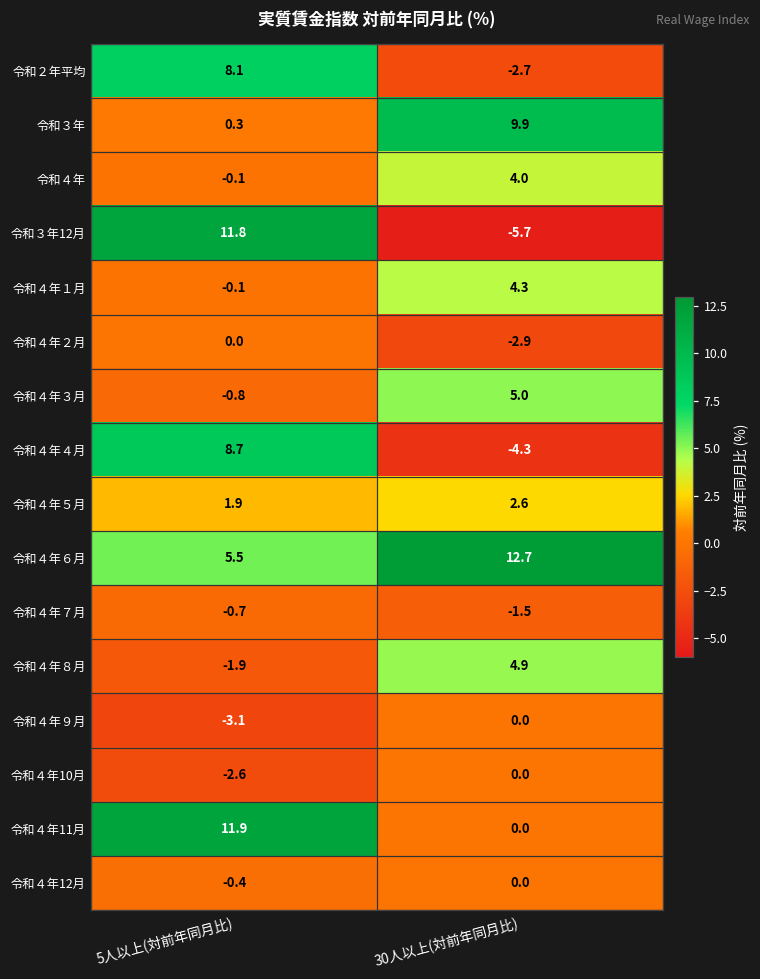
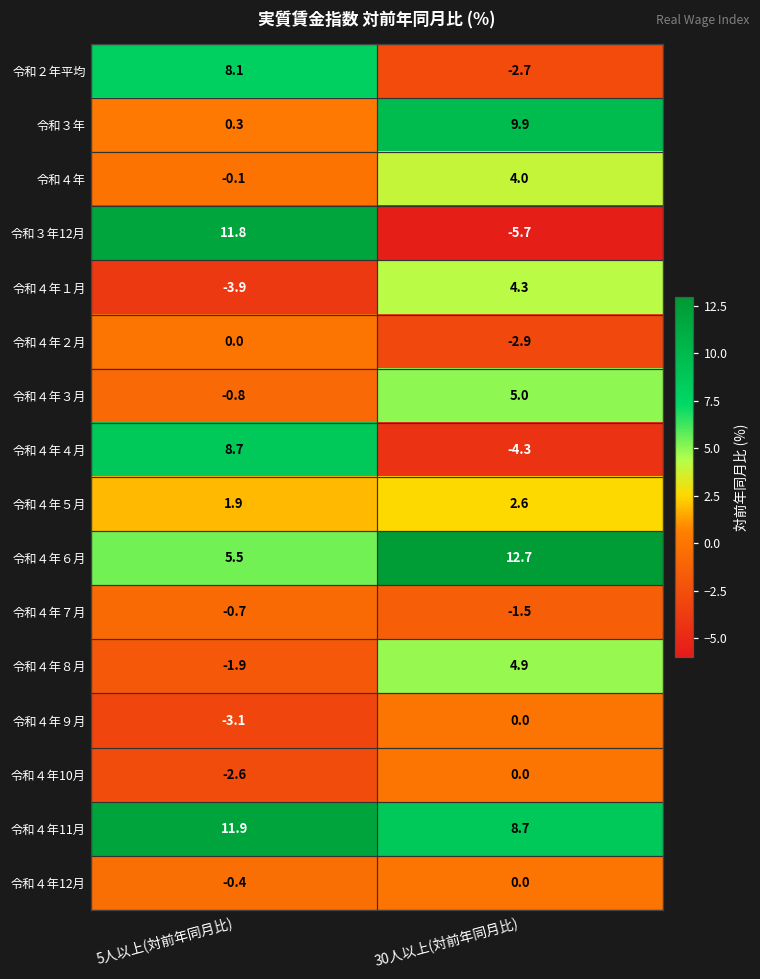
  {
    "令和２年平均": {
      "5人以上(対前年同月比)": 8.1,
      "30人以上(対前年同月比)": -2.7
    },
    "令和３年": {
      "5人以上(対前年同月比)": 0.3,
      "30人以上(対前年同月比)": 9.9
    },
    "令和４年": {
      "5人以上(対前年同月比)": -0.1,
      "30人以上(対前年同月比)": 4.0
    },
    "令和３年12月": {
      "5人以上(対前年同月比)": 11.8,
      "30人以上(対前年同月比)": -5.7
    },
    "令和４年１月": {
-     "5人以上(対前年同月比)": -0.1,
+     "5人以上(対前年同月比)": -3.9,
      "30人以上(対前年同月比)": 4.3
    },
    "令和４年２月": {
      "5人以上(対前年同月比)": 0.0,
      "30人以上(対前年同月比)": -2.9
    },
    "令和４年３月": {
      "5人以上(対前年同月比)": -0.8,
      "30人以上(対前年同月比)": 5.0
    },
    "令和４年４月": {
      "5人以上(対前年同月比)": 8.7,
      "30人以上(対前年同月比)": -4.3
    },
    "令和４年５月": {
      "5人以上(対前年同月比)": 1.9,
      "30人以上(対前年同月比)": 2.6
    },
    "令和４年６月": {
      "5人以上(対前年同月比)": 5.5,
      "30人以上(対前年同月比)": 12.7
    },
    "令和４年７月": {
      "5人以上(対前年同月比)": -0.7,
      "30人以上(対前年同月比)": -1.5
    },
    "令和４年８月": {
      "5人以上(対前年同月比)": -1.9,
      "30人以上(対前年同月比)": 4.9
    },
    "令和４年９月": {
      "5人以上(対前年同月比)": -3.1,
      "30人以上(対前年同月比)": 0.0
    },
    "令和４年10月": {
      "5人以上(対前年同月比)": -2.6,
      "30人以上(対前年同月比)": 0.0
    },
    "令和４年11月": {
      "5人以上(対前年同月比)": 11.9,
-     "30人以上(対前年同月比)": 0.0
+     "30人以上(対前年同月比)": 8.7
    },
    "令和４年12月": {
      "5人以上(対前年同月比)": -0.4,
      "30人以上(対前年同月比)": 0.0
    }
  }
